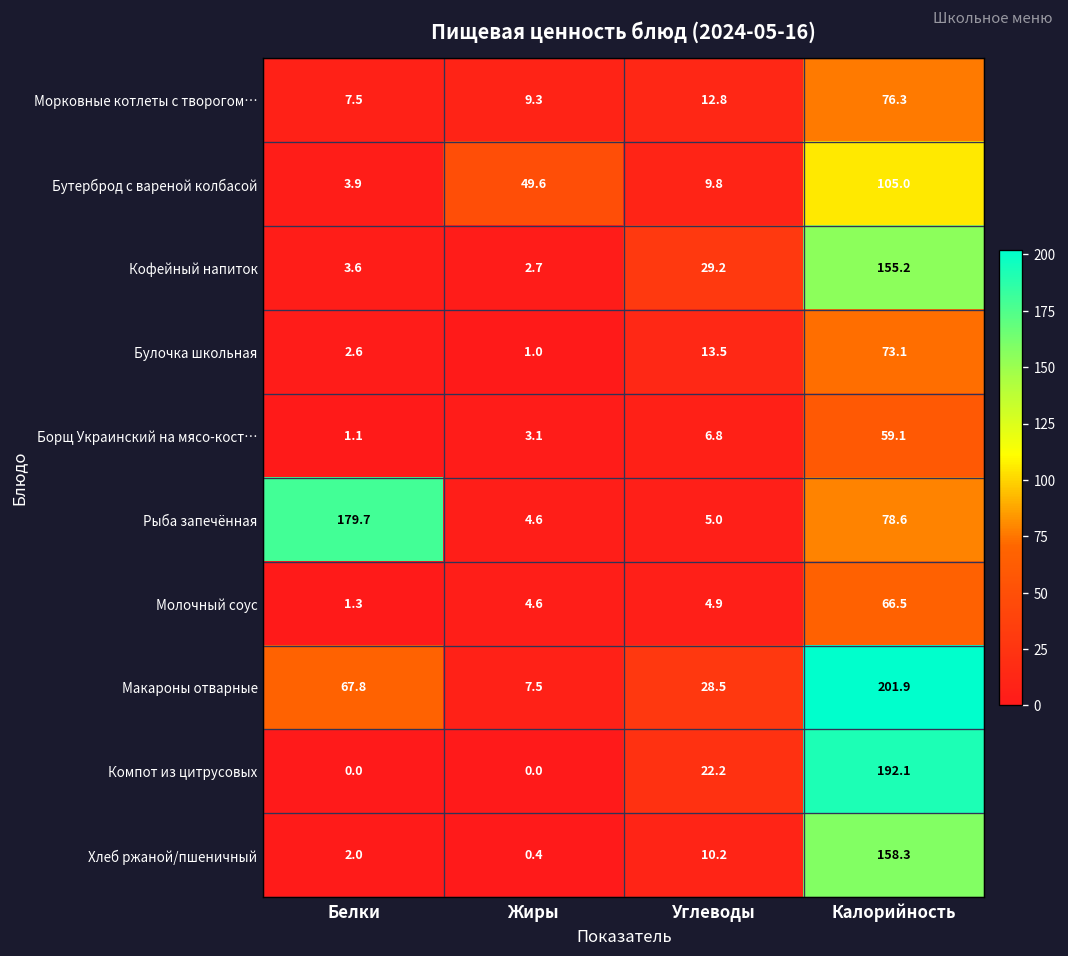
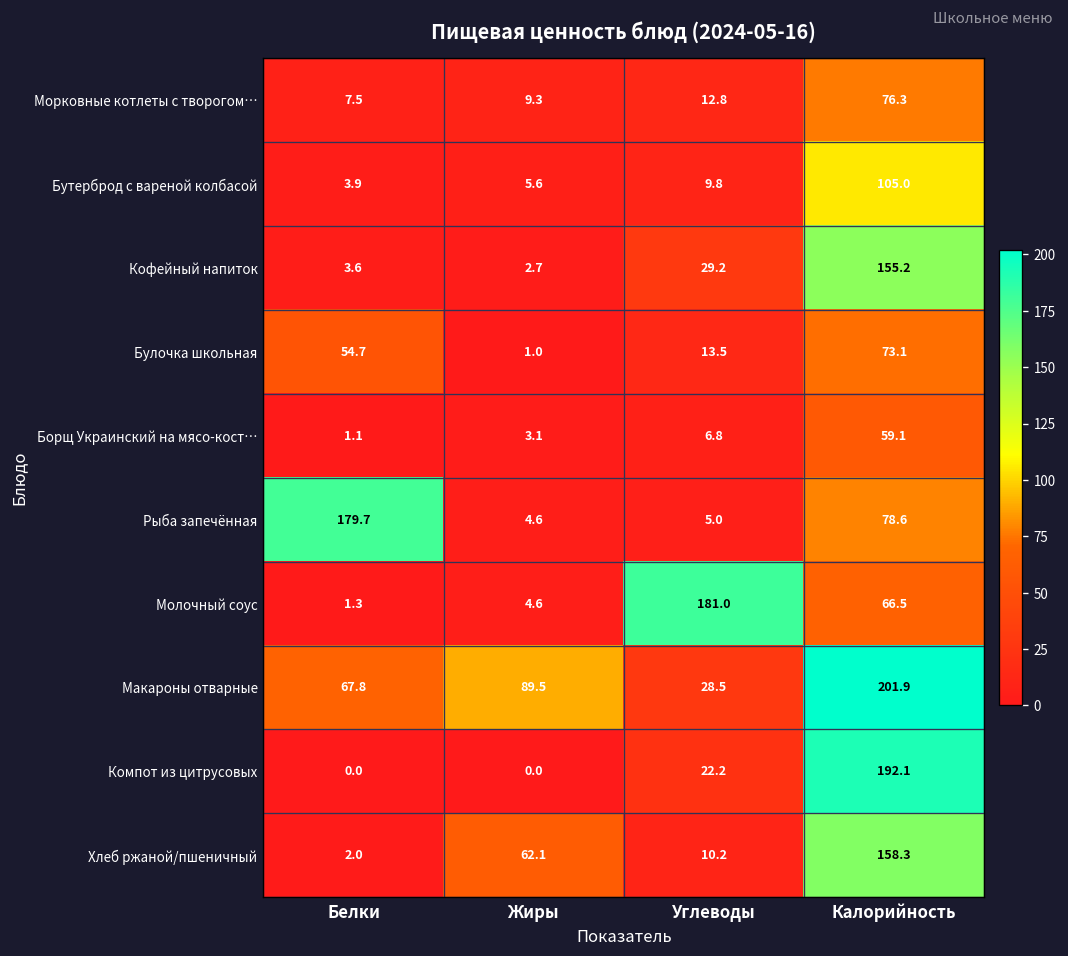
  {
    "Морковные котлеты с творогом…": {
      "Белки": 7.5,
      "Жиры": 9.3,
      "Углеводы": 12.8,
      "Калорийность": 76.3
    },
    "Бутерброд с вареной колбасой": {
      "Белки": 3.9,
-     "Жиры": 49.6,
+     "Жиры": 5.6,
      "Углеводы": 9.8,
      "Калорийность": 105.0
    },
    "Кофейный напиток": {
      "Белки": 3.6,
      "Жиры": 2.7,
      "Углеводы": 29.2,
      "Калорийность": 155.2
    },
    "Булочка школьная": {
-     "Белки": 2.6,
+     "Белки": 54.7,
      "Жиры": 1.0,
      "Углеводы": 13.5,
      "Калорийность": 73.1
    },
    "Борщ Украинский на мясо-кост…": {
      "Белки": 1.1,
      "Жиры": 3.1,
      "Углеводы": 6.8,
      "Калорийность": 59.1
    },
    "Рыба запечённая": {
      "Белки": 179.7,
      "Жиры": 4.6,
      "Углеводы": 5.0,
      "Калорийность": 78.6
    },
    "Молочный соус": {
      "Белки": 1.3,
      "Жиры": 4.6,
-     "Углеводы": 4.9,
+     "Углеводы": 181.0,
      "Калорийность": 66.5
    },
    "Макароны отварные": {
      "Белки": 67.8,
-     "Жиры": 7.5,
+     "Жиры": 89.5,
      "Углеводы": 28.5,
      "Калорийность": 201.9
    },
    "Компот из цитрусовых": {
      "Белки": 0.0,
      "Жиры": 0.0,
      "Углеводы": 22.2,
      "Калорийность": 192.1
    },
    "Хлеб ржаной/пшеничный": {
      "Белки": 2.0,
-     "Жиры": 0.4,
+     "Жиры": 62.1,
      "Углеводы": 10.2,
      "Калорийность": 158.3
    }
  }
